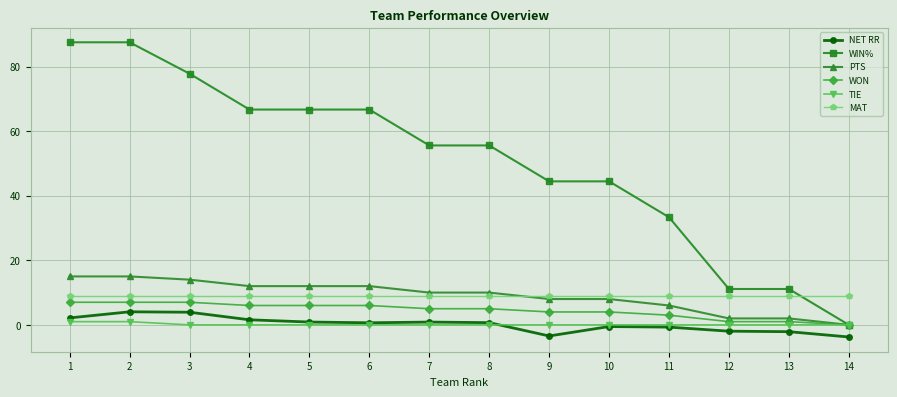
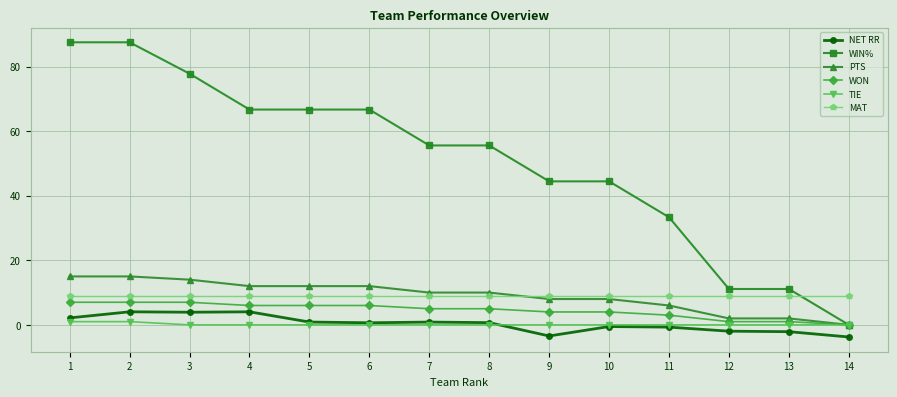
  {
    "NET RR": {
      "1": 2,
      "2": 4,
      "3": 4,
-     "4": 2,
+     "4": 4,
      "5": 1,
      "7": 1,
      "9": -3,
      "12": -2,
      "13": -2,
      "14": -4
    }
  }
